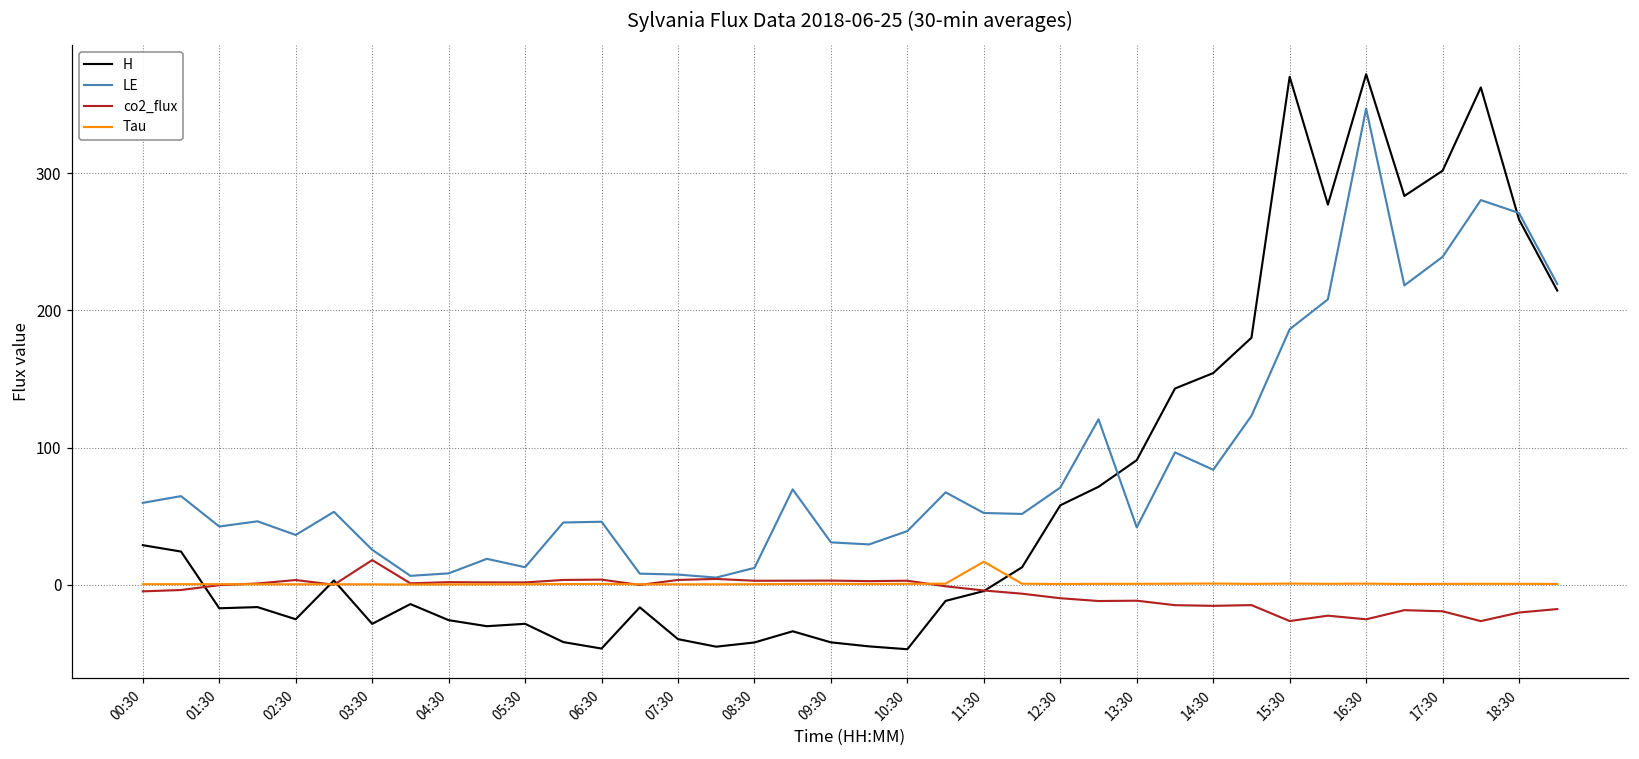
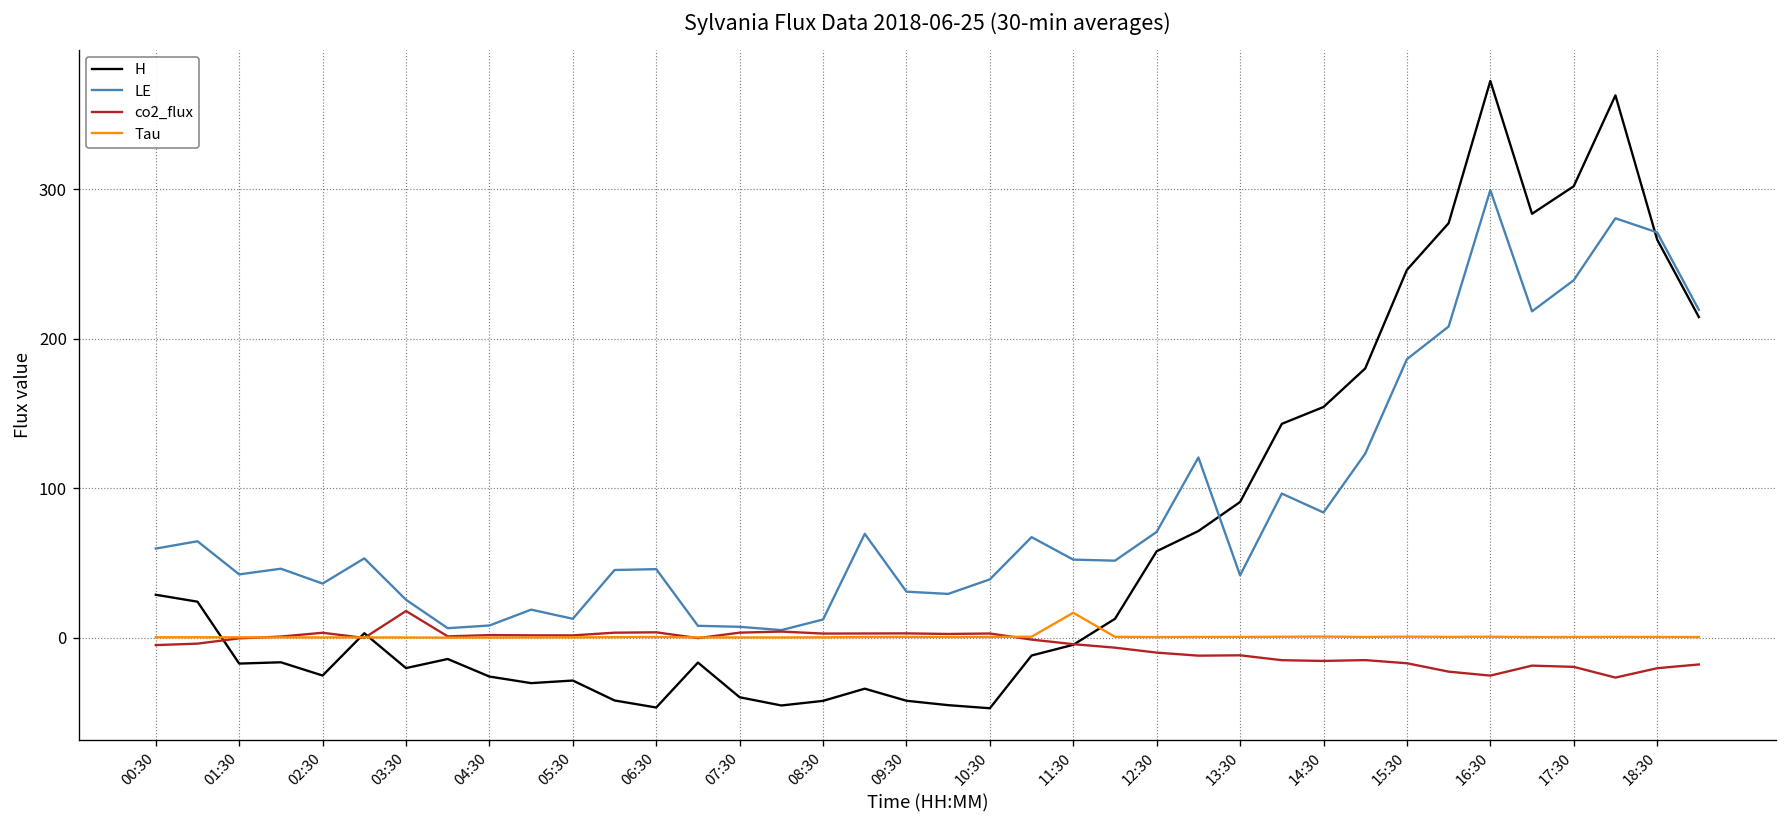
  {
    "H": {
      "00:30": 29,
      "01:30": -17,
      "02:30": -25,
-     "03:30": -29,
+     "03:30": -20,
      "04:30": -26,
      "05:30": -29,
      "06:30": -47,
      "07:30": -40,
      "08:30": -42,
      "09:30": -42,
      "10:30": -47,
      "12:30": 58,
      "13:30": 91,
      "14:30": 154,
-     "15:30": 370,
+     "15:30": 246,
      "16:30": 372,
      "17:30": 302,
      "18:30": 266
    },
    "LE": {
      "00:30": 60,
      "01:30": 42,
      "02:30": 36,
      "03:30": 25,
      "04:30": 8,
      "05:30": 13,
      "06:30": 46,
      "07:30": 7,
      "08:30": 12,
      "09:30": 31,
      "10:30": 39,
      "11:30": 52,
      "12:30": 71,
      "13:30": 42,
      "14:30": 84,
      "15:30": 186,
-     "16:30": 347,
+     "16:30": 299,
      "17:30": 239,
      "18:30": 271
    },
    "co2_flux": {
      "00:30": -5,
      "02:30": 3,
      "03:30": 18,
      "06:30": 4,
      "07:30": 3,
      "08:30": 3,
      "09:30": 3,
      "10:30": 3,
      "12:30": -10,
      "13:30": -12,
      "14:30": -16,
-     "15:30": -27,
+     "15:30": -17,
      "16:30": -25,
      "17:30": -19,
      "18:30": -20
    },
    "Tau": {
      "00:30": 0,
      "02:30": 0,
      "03:30": 0,
      "06:30": 0,
      "07:30": 0,
      "08:30": 0,
      "09:30": 1,
      "10:30": 1,
      "11:30": 17,
      "12:30": 0,
      "13:30": 1,
      "14:30": 1,
      "15:30": 1,
      "16:30": 1,
      "17:30": 1,
      "18:30": 1
    }
  }
